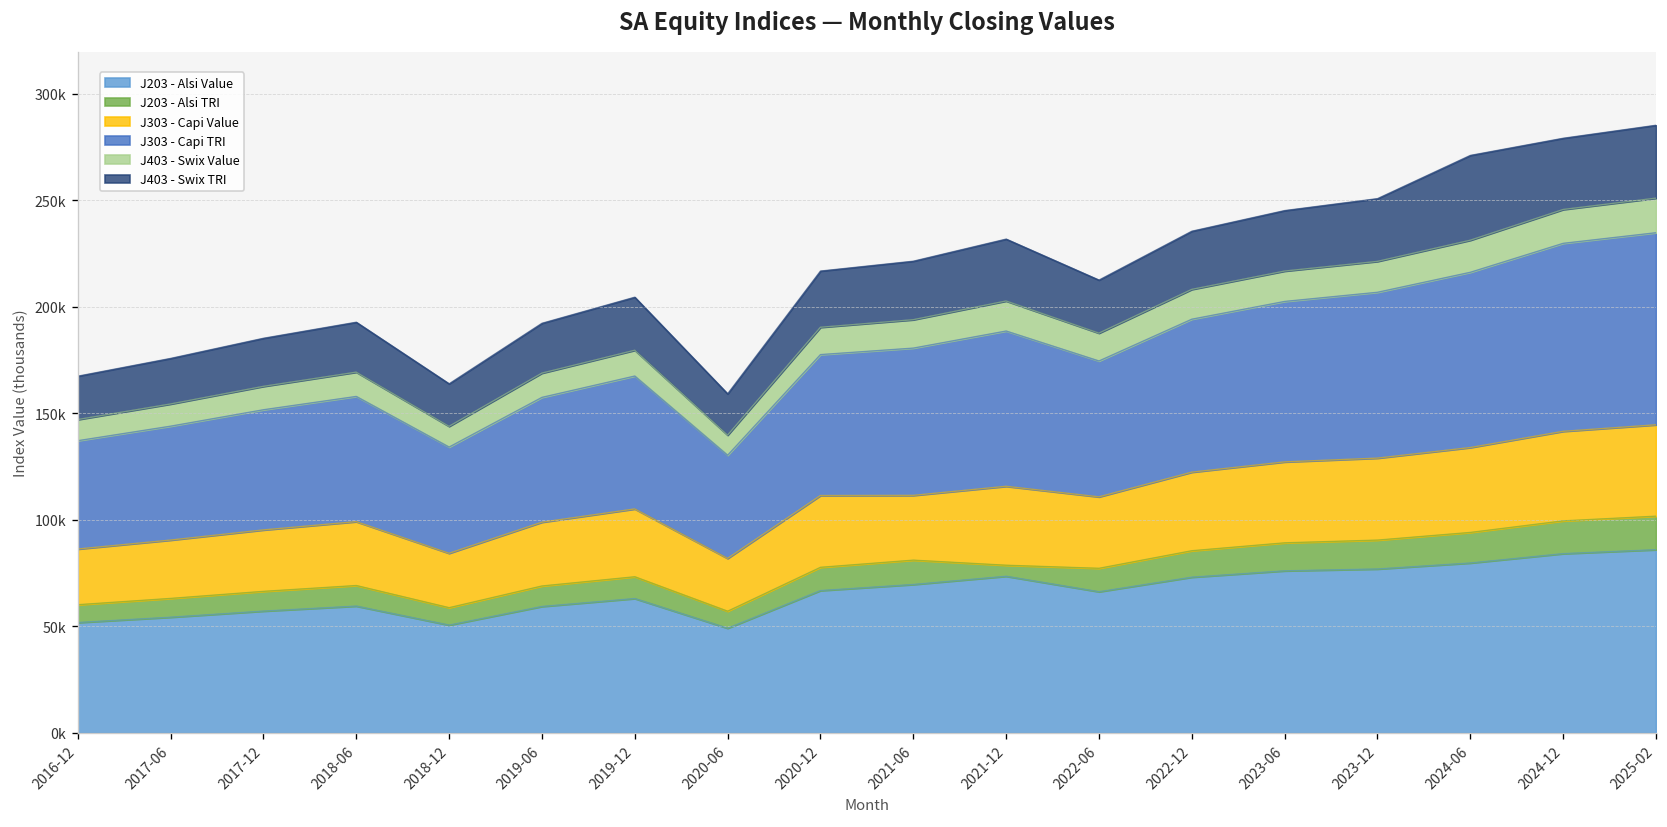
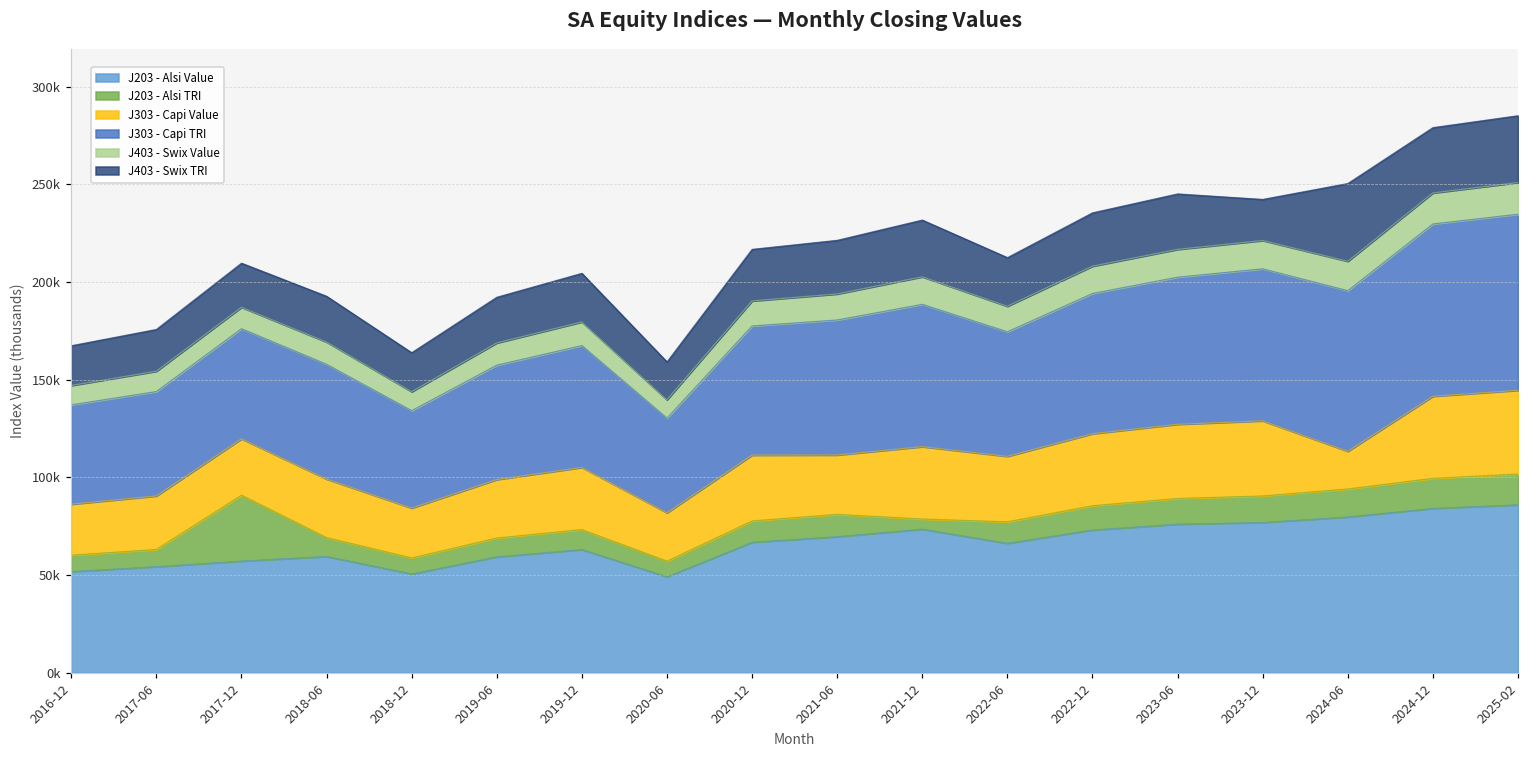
  {
    "J203 - Alsi TRI": {
      "2016-12": 8000,
      "2017-06": 9000,
-     "2017-12": 9000,
+     "2017-12": 34000,
      "2018-06": 10000,
      "2018-12": 8000,
      "2019-06": 10000,
      "2019-12": 10000,
      "2020-06": 8000,
      "2020-12": 11000,
      "2021-06": 11000,
      "2021-12": 5000,
      "2022-06": 11000,
      "2022-12": 12000,
      "2023-06": 13000,
      "2023-12": 14000,
      "2024-06": 14000,
      "2024-12": 15000,
      "2025-02": 16000
    },
    "J303 - Capi Value": {
      "2016-12": 26000,
      "2017-06": 27000,
      "2017-12": 29000,
      "2018-06": 30000,
      "2018-12": 26000,
      "2019-06": 30000,
      "2019-12": 32000,
      "2020-06": 25000,
      "2020-12": 34000,
      "2021-06": 30000,
      "2021-12": 37000,
      "2022-06": 34000,
      "2022-12": 37000,
      "2023-06": 38000,
      "2023-12": 38000,
-     "2024-06": 40000,
+     "2024-06": 19000,
      "2024-12": 42000,
      "2025-02": 43000
    },
    "J403 - Swix Value": {
      "2016-12": 10000,
      "2017-06": 10000,
      "2017-12": 11000,
      "2018-06": 11000,
      "2018-12": 10000,
      "2019-06": 11000,
      "2019-12": 12000,
      "2020-06": 9000,
      "2020-12": 13000,
      "2021-06": 13000,
      "2021-12": 14000,
      "2022-06": 13000,
      "2022-12": 14000,
      "2023-06": 14000,
      "2023-12": 14000,
      "2024-06": 15000,
      "2024-12": 16000,
      "2025-02": 16000
    },
    "J403 - Swix TRI": {
      "2016-12": 20000,
      "2017-06": 21000,
      "2017-12": 23000,
      "2018-06": 23000,
      "2018-12": 20000,
      "2019-06": 23000,
      "2019-12": 25000,
      "2020-06": 19000,
      "2020-12": 26000,
      "2021-06": 27000,
      "2021-12": 29000,
      "2022-06": 25000,
      "2022-12": 27000,
      "2023-06": 28000,
-     "2023-12": 29000,
+     "2023-12": 21000,
      "2024-06": 40000,
      "2024-12": 33000,
      "2025-02": 34000
    }
  }
